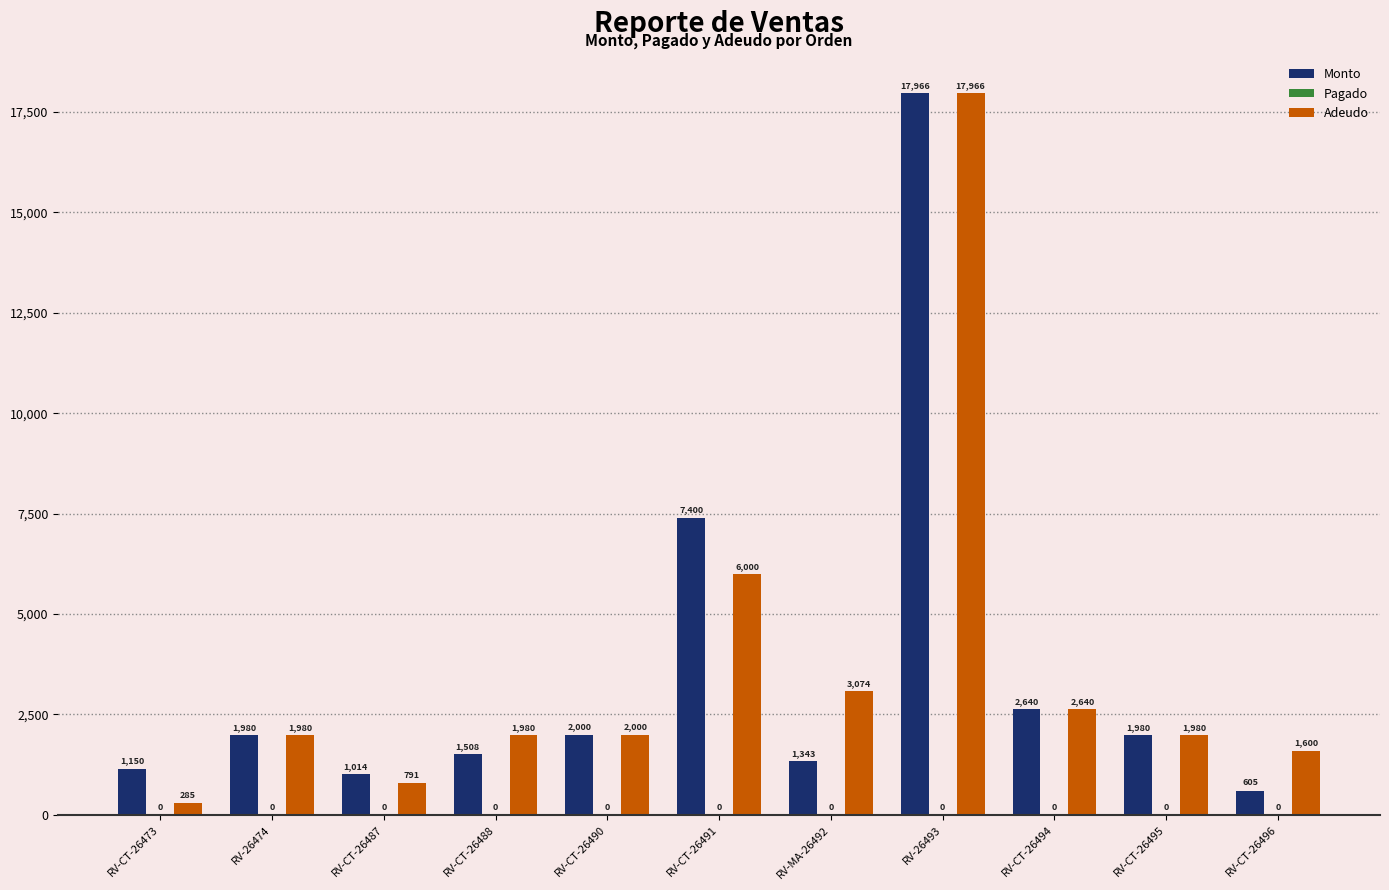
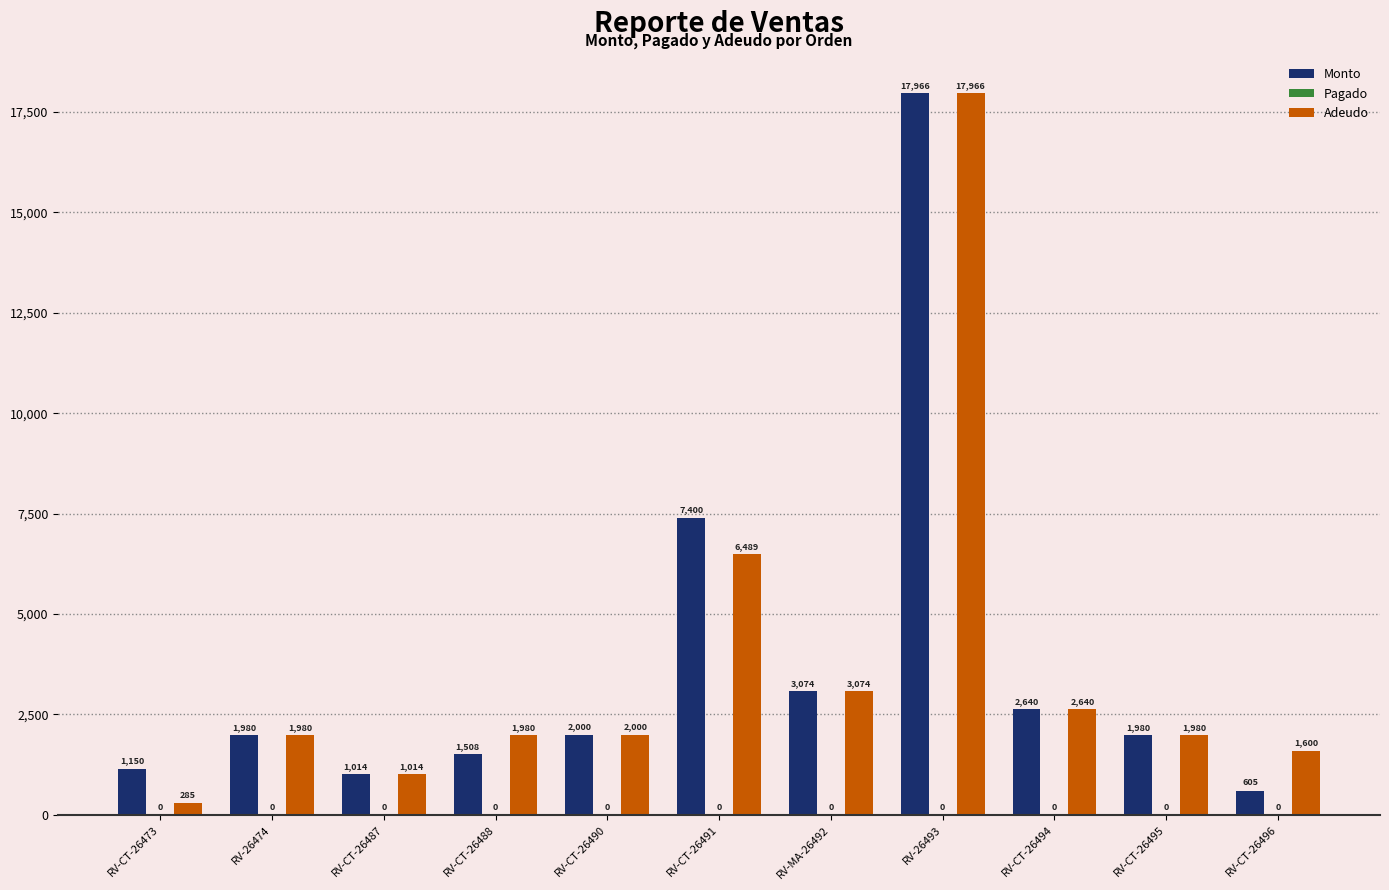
  {
    "Monto": {
      "RV-CT-26473": "1,150",
      "RV-26474": "1,980",
      "RV-CT-26487": "1,014",
      "RV-CT-26488": "1,508",
      "RV-CT-26490": "2,000",
      "RV-CT-26491": "7,400",
-     "RV-MA-26492": "1,343",
+     "RV-MA-26492": "3,074",
      "RV-26493": "17,966",
      "RV-CT-26494": "2,640",
      "RV-CT-26495": "1,980",
      "RV-CT-26496": "605"
    },
    "Pagado": {
      "RV-CT-26473": "0",
      "RV-26474": "0",
      "RV-CT-26487": "0",
      "RV-CT-26488": "0",
      "RV-CT-26490": "0",
      "RV-CT-26491": "0",
      "RV-MA-26492": "0",
      "RV-26493": "0",
      "RV-CT-26494": "0",
      "RV-CT-26495": "0",
      "RV-CT-26496": "0"
    },
    "Adeudo": {
      "RV-CT-26473": "285",
      "RV-26474": "1,980",
-     "RV-CT-26487": "791",
+     "RV-CT-26487": "1,014",
      "RV-CT-26488": "1,980",
      "RV-CT-26490": "2,000",
-     "RV-CT-26491": "6,000",
+     "RV-CT-26491": "6,489",
      "RV-MA-26492": "3,074",
      "RV-26493": "17,966",
      "RV-CT-26494": "2,640",
      "RV-CT-26495": "1,980",
      "RV-CT-26496": "1,600"
    }
  }
